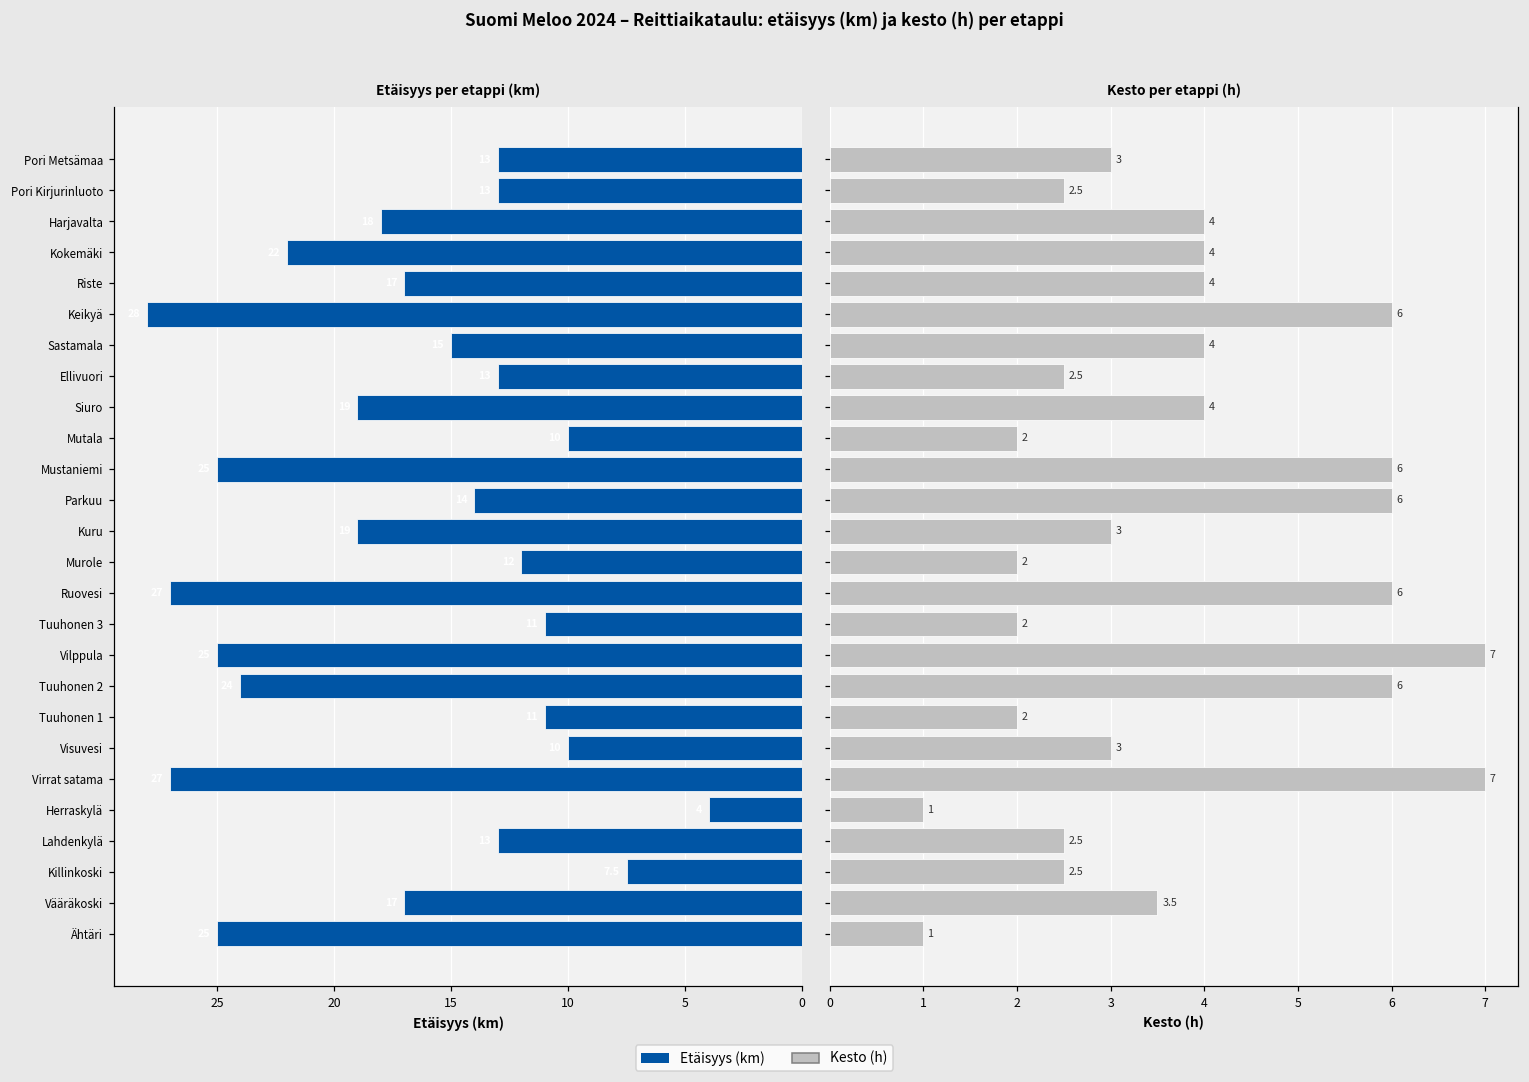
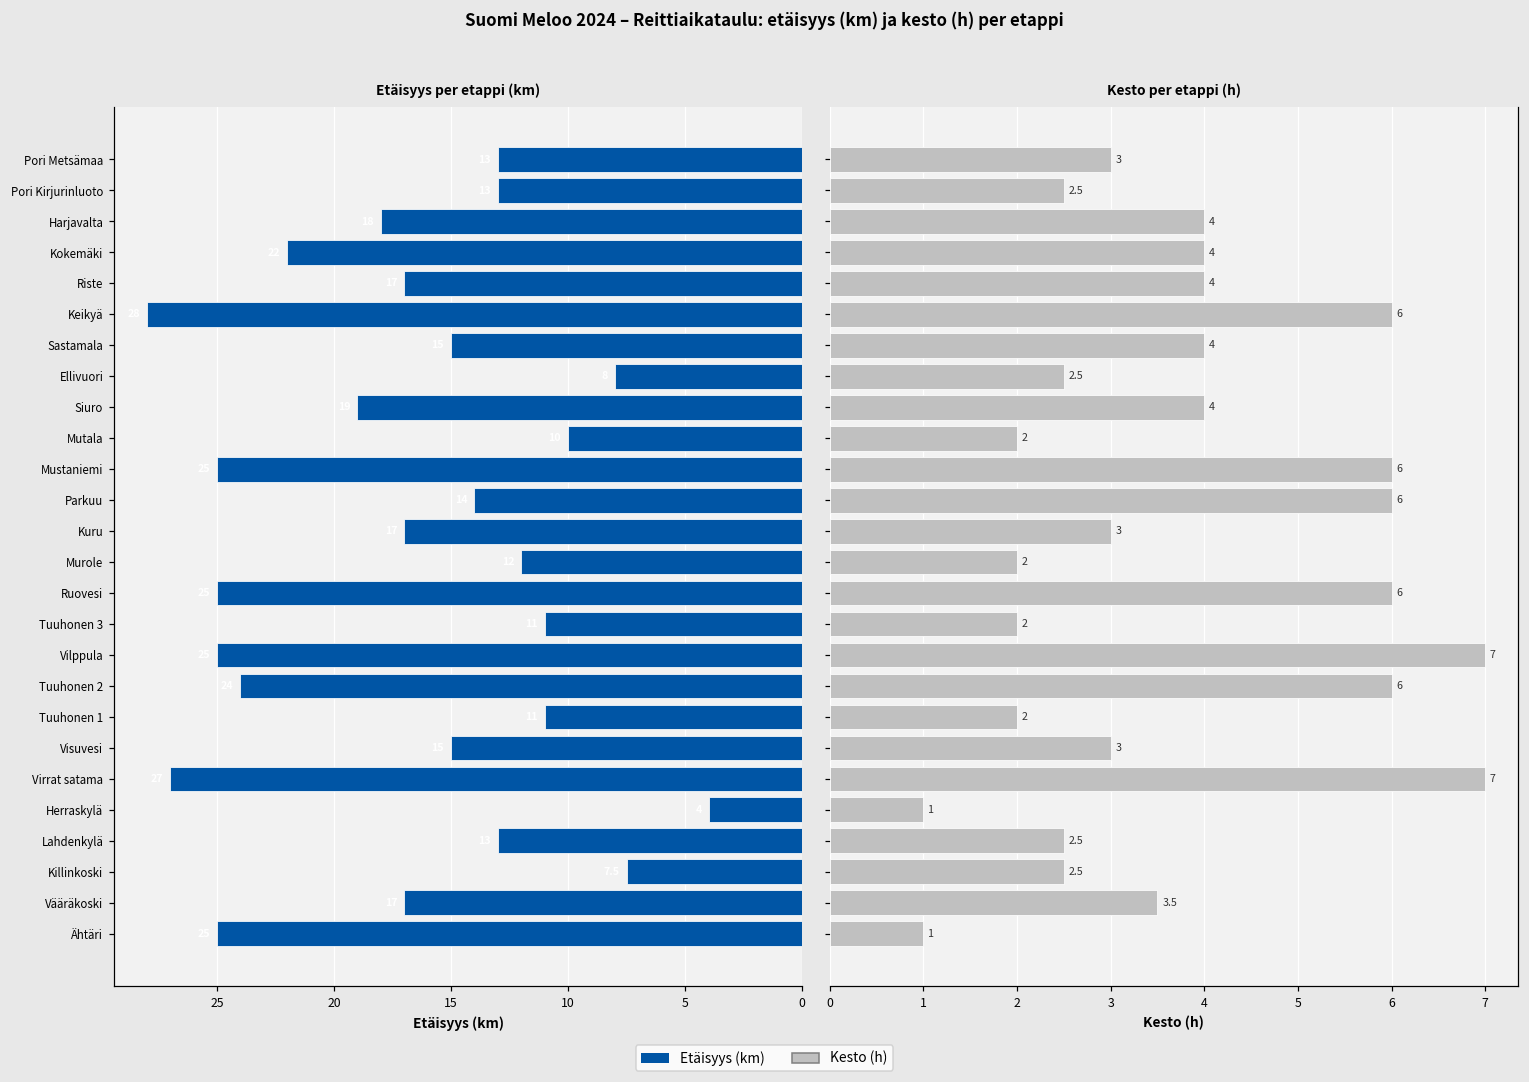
  {
    "Etäisyys per etappi (km)": {
      "Pori Metsämaa": 13,
      "Pori Kirjurinluoto": 13,
      "Harjavalta": 18,
      "Kokemäki": 22,
      "Riste": 17,
      "Keikyä": 28,
      "Sastamala": 15,
-     "Ellivuori": 13,
+     "Ellivuori": 8,
      "Siuro": 19,
      "Mutala": 10,
      "Mustaniemi": 25,
      "Parkuu": 14,
-     "Kuru": 19,
+     "Kuru": 17,
      "Murole": 12,
-     "Ruovesi": 27,
+     "Ruovesi": 25,
      "Tuuhonen 3": 11,
      "Vilppula": 25,
      "Tuuhonen 2": 24,
      "Tuuhonen 1": 11,
-     "Visuvesi": 10,
+     "Visuvesi": 15,
      "Virrat satama": 27,
      "Herraskylä": 4,
      "Lahdenkylä": 13,
      "Killinkoski": 7.5,
      "Vääräkoski": 17,
      "Ähtäri": 25
    }
  }
